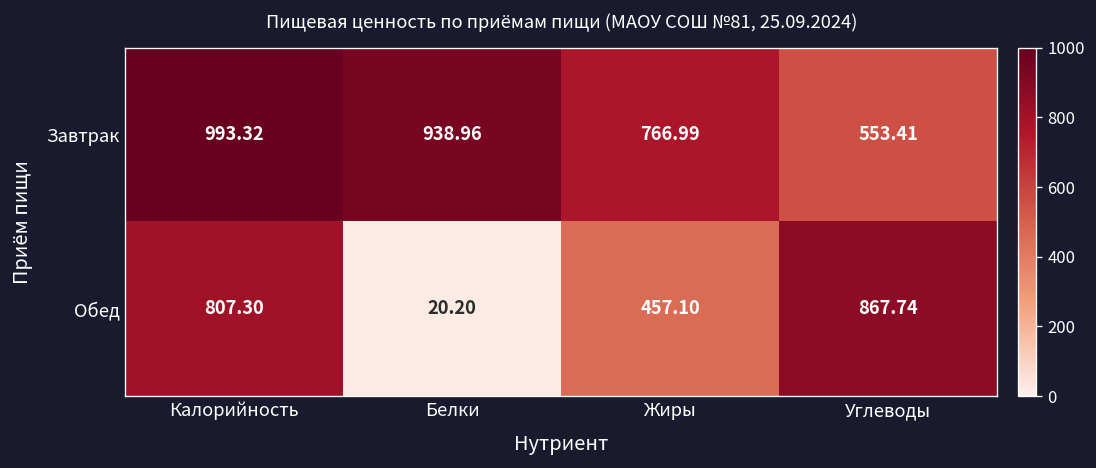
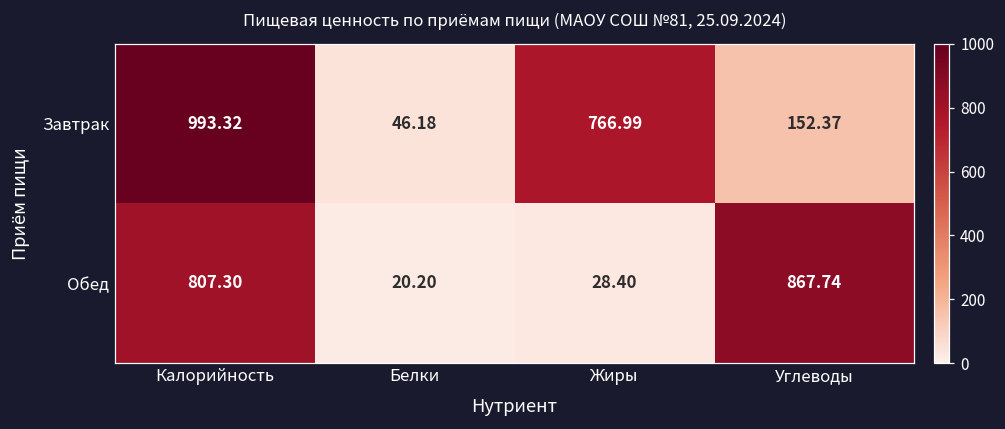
  {
    "Завтрак": {
      "Калорийность": 993.32,
-     "Белки": 938.96,
+     "Белки": 46.18,
      "Жиры": 766.99,
-     "Углеводы": 553.41
+     "Углеводы": 152.37
    },
    "Обед": {
      "Калорийность": 807.30,
      "Белки": 20.20,
-     "Жиры": 457.10,
+     "Жиры": 28.40,
      "Углеводы": 867.74
    }
  }
